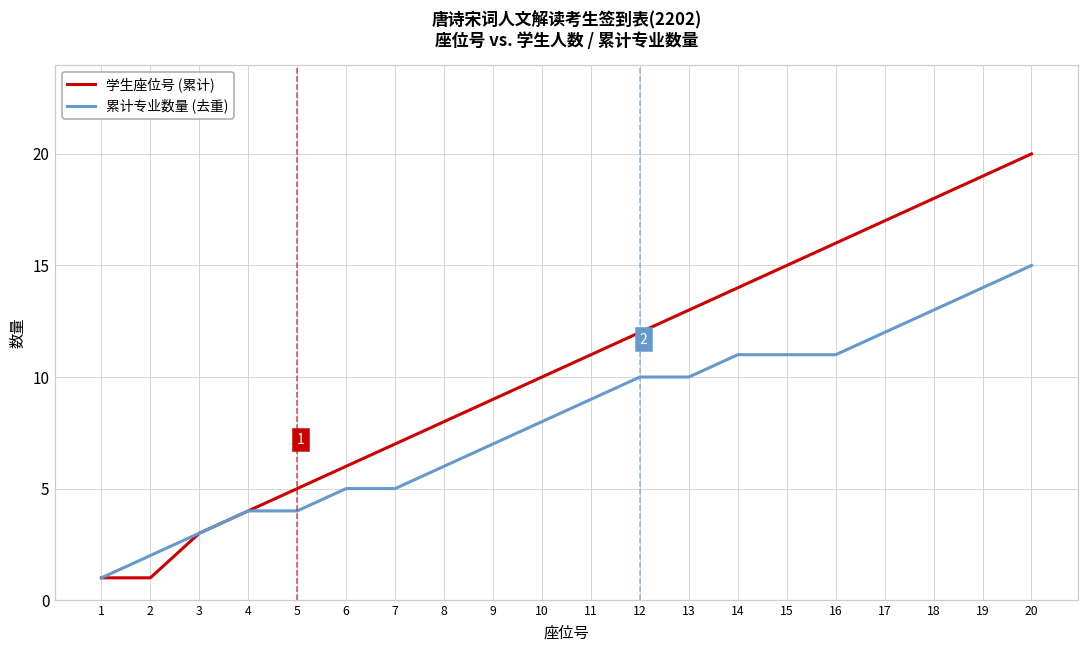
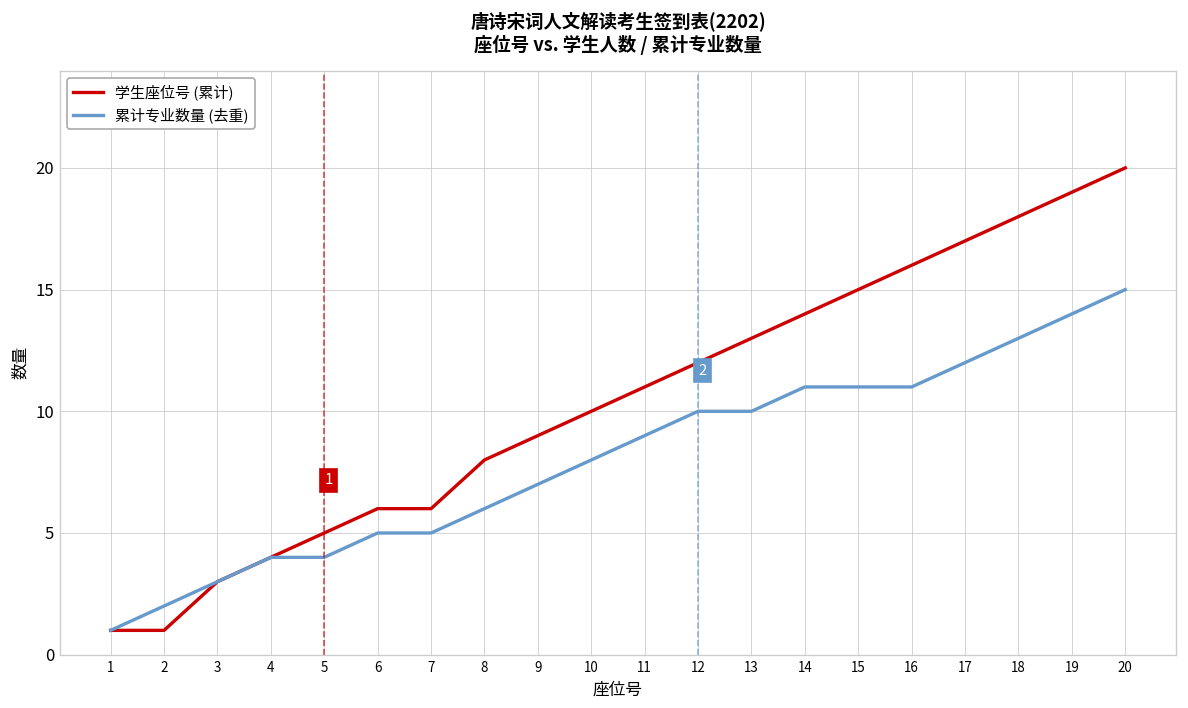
  {
    "学生座位号 (累计)": {
      "2": 1,
      "5": 5,
      "6": 6,
-     "7": 7,
+     "7": 6,
      "8": 8,
      "9": 9,
      "10": 10,
      "11": 11,
      "13": 13,
      "14": 14,
      "15": 15,
      "16": 16,
      "17": 17,
      "18": 18,
      "19": 19,
      "20": 20
    },
    "累计专业数量 (去重)": {
      "2": 2,
      "5": 4,
      "6": 5,
      "7": 5,
      "8": 6,
      "9": 7,
      "10": 8,
      "11": 9,
      "12": 10,
      "13": 10,
      "14": 11,
      "15": 11,
      "16": 11,
      "17": 12,
      "18": 13,
      "19": 14,
      "20": 15
    }
  }
